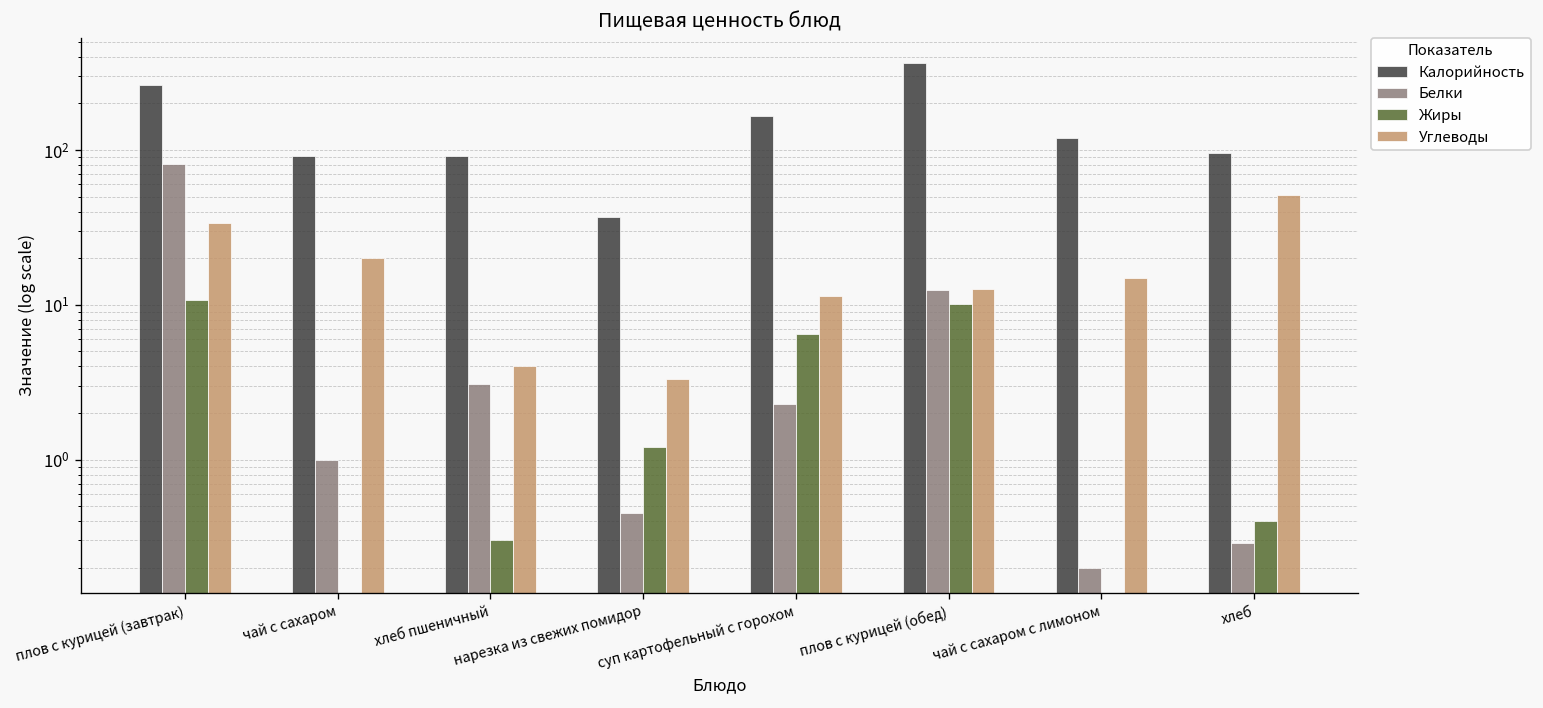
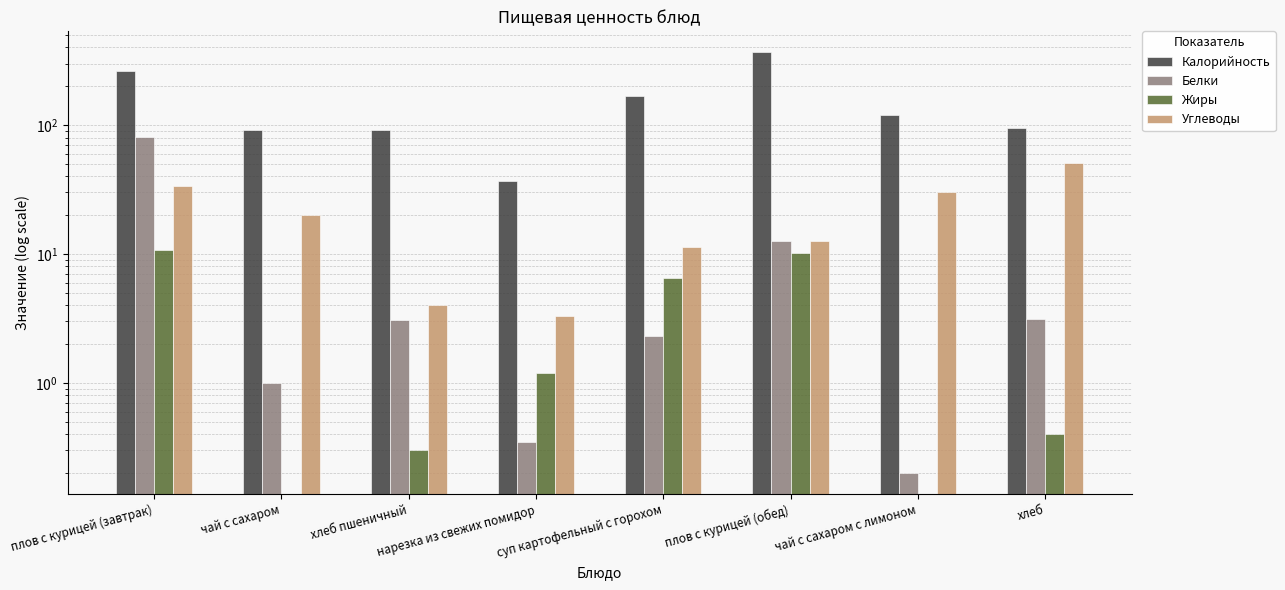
  {
    "Белки": {
      "плов с курицей (завтрак)": 80,
      "чай с сахаром": 1.0,
      "хлеб пшеничный": 3.1,
-     "нарезка из свежих помидор": 0.45,
+     "нарезка из свежих помидор": 0.35,
      "суп картофельный с горохом": 2.3,
      "плов с курицей (обед)": 13,
      "чай с сахаром с лимоном": 0.20,
-     "хлеб": 0.29
+     "хлеб": 3.2
    },
    "Углеводы": {
      "плов с курицей (завтрак)": 34,
      "чай с сахаром": 20,
      "хлеб пшеничный": 4,
      "нарезка из свежих помидор": 3.3,
      "суп картофельный с горохом": 11,
      "плов с курицей (обед)": 13,
-     "чай с сахаром с лимоном": 15,
+     "чай с сахаром с лимоном": 30,
      "хлеб": 51
    }
  }
